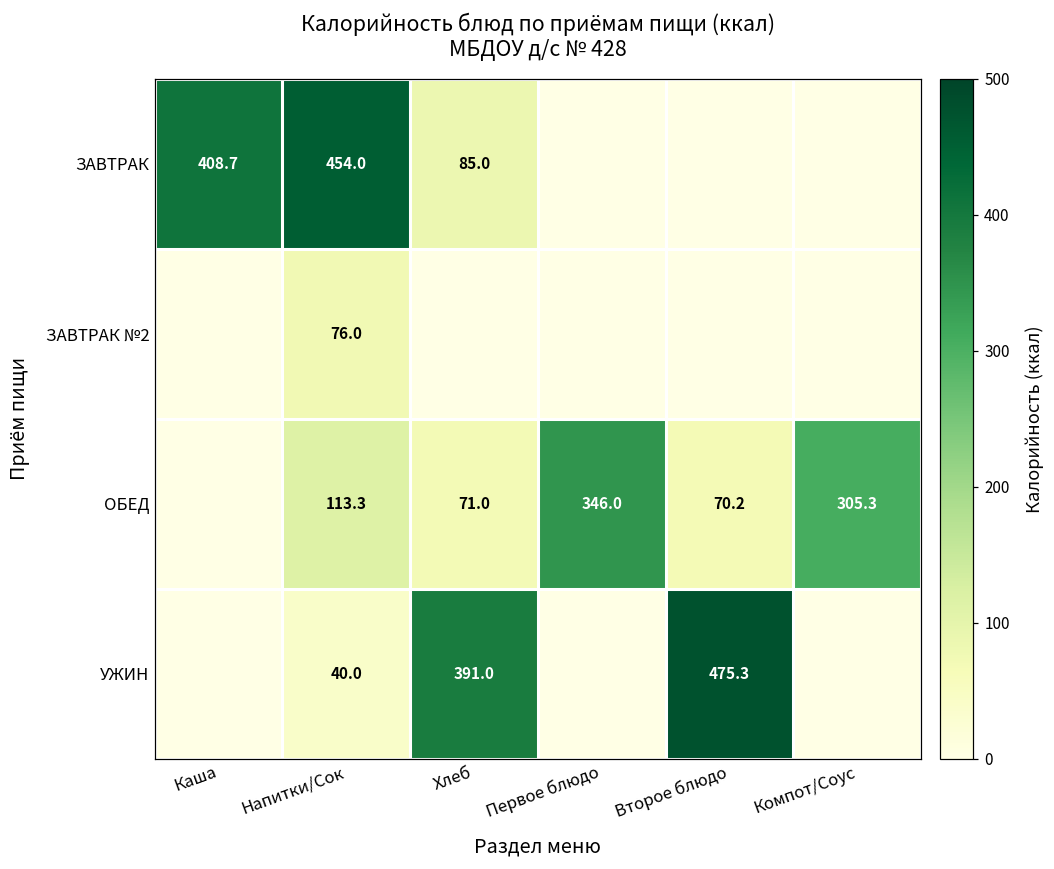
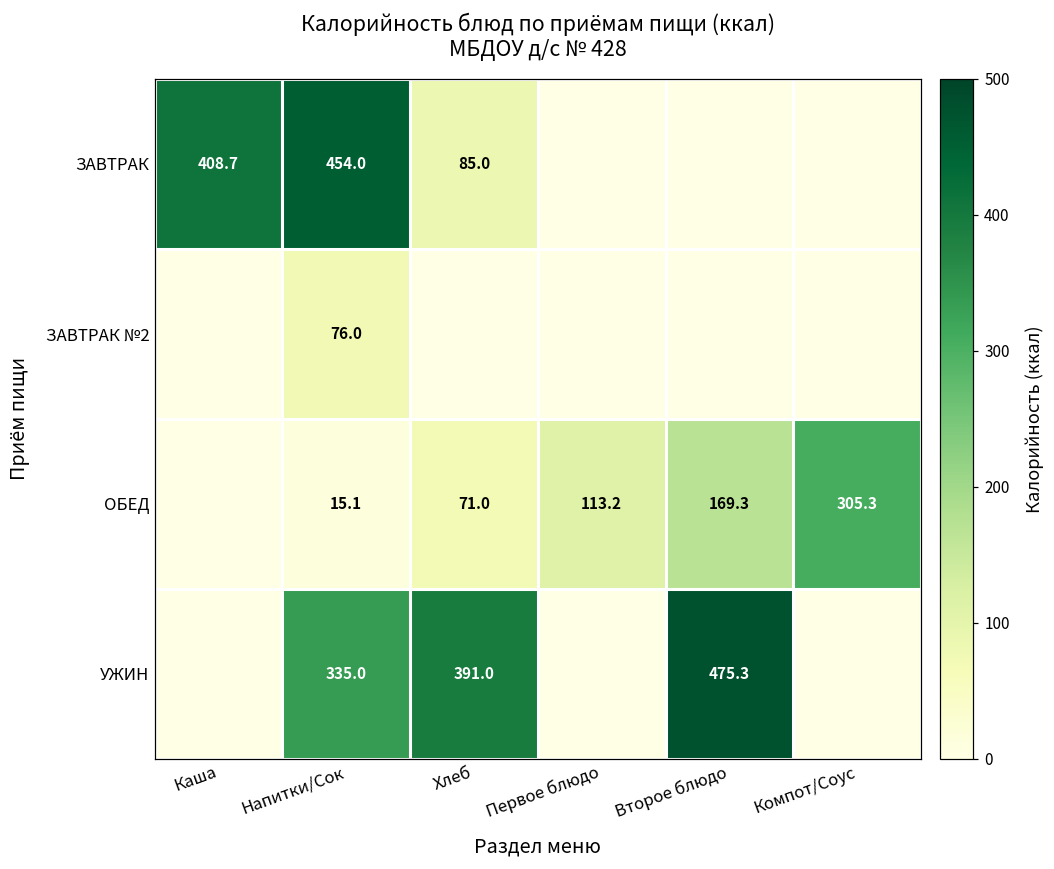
  {
    "ЗАВТРАК": {
      "Каша": 408.7,
      "Напитки/Сок": 454.0,
      "Хлеб": 85.0
    },
    "ЗАВТРАК №2": {
      "Напитки/Сок": 76.0
    },
    "ОБЕД": {
-     "Напитки/Сок": 113.3,
+     "Напитки/Сок": 15.1,
      "Хлеб": 71.0,
-     "Первое блюдо": 346.0,
-     "Второе блюдо": 70.2,
+     "Первое блюдо": 113.2,
+     "Второе блюдо": 169.3,
      "Компот/Соус": 305.3
    },
    "УЖИН": {
-     "Напитки/Сок": 40.0,
+     "Напитки/Сок": 335.0,
      "Хлеб": 391.0,
      "Второе блюдо": 475.3
    }
  }
